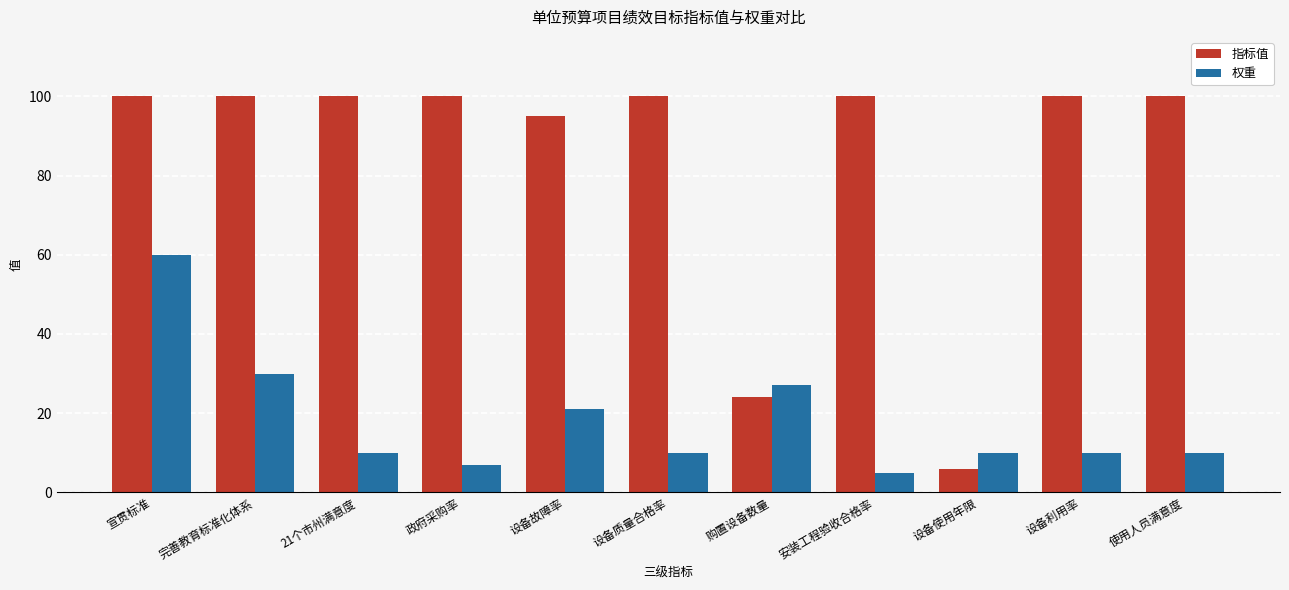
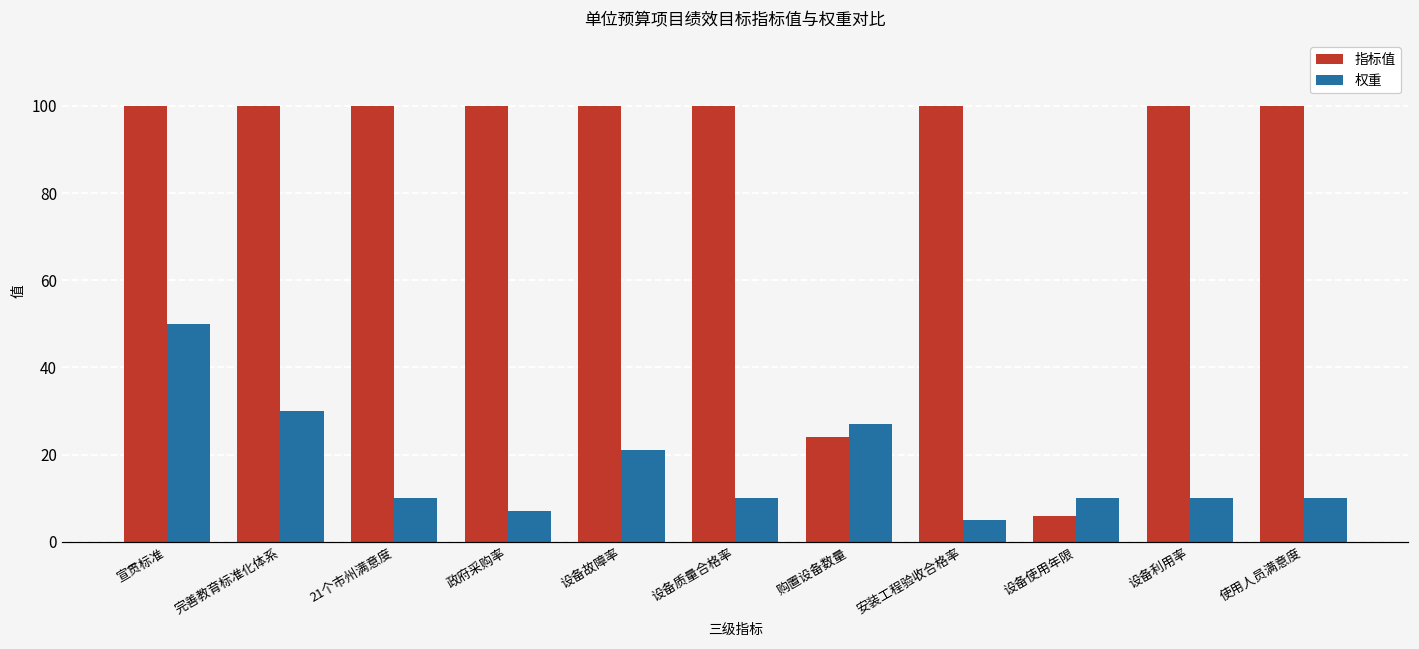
  {
    "指标值": {
      "宣贯标准": 100,
      "完善教育标准化体系": 100,
      "21个市州满意度": 100,
      "政府采购率": 100,
-     "设备故障率": 95,
+     "设备故障率": 100,
      "设备质量合格率": 100,
      "购置设备数量": 24,
      "安装工程验收合格率": 100,
      "设备使用年限": 6,
      "设备利用率": 100,
      "使用人员满意度": 100
    },
    "权重": {
-     "宣贯标准": 60,
+     "宣贯标准": 50,
      "完善教育标准化体系": 30,
      "21个市州满意度": 10,
      "政府采购率": 7,
      "设备故障率": 21,
      "设备质量合格率": 10,
      "购置设备数量": 27,
      "安装工程验收合格率": 5,
      "设备使用年限": 10,
      "设备利用率": 10,
      "使用人员满意度": 10
    }
  }
